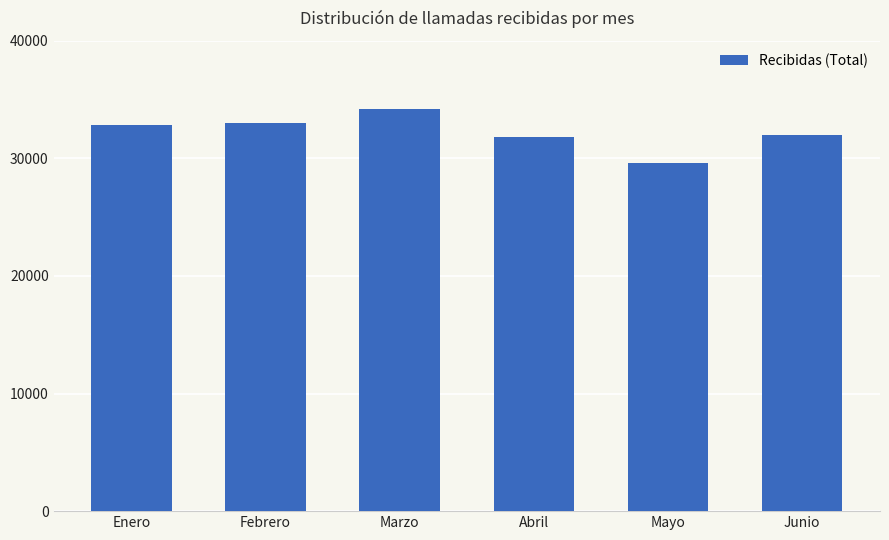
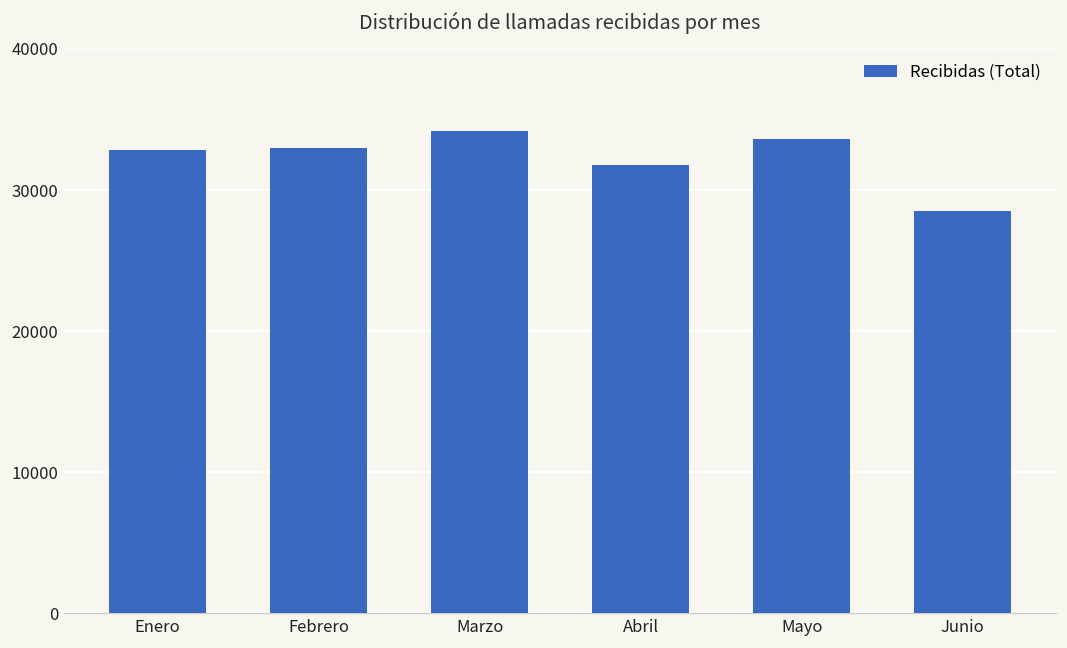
  {
    "Enero": 32800,
    "Febrero": 33000,
    "Marzo": 34200,
    "Abril": 31800,
-   "Mayo": 29600,
-   "Junio": 32000
+   "Mayo": 33600,
+   "Junio": 28500
  }
